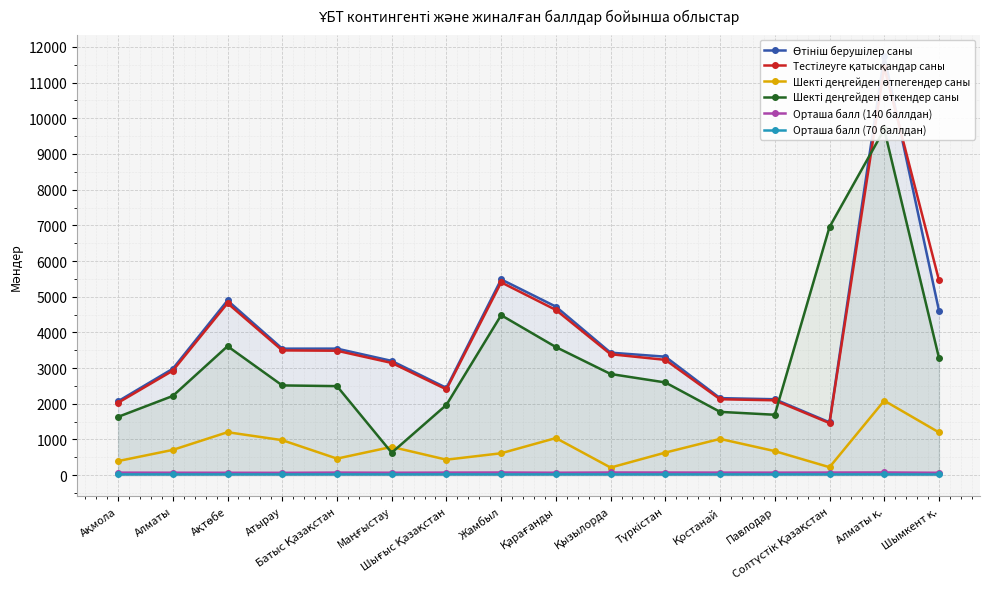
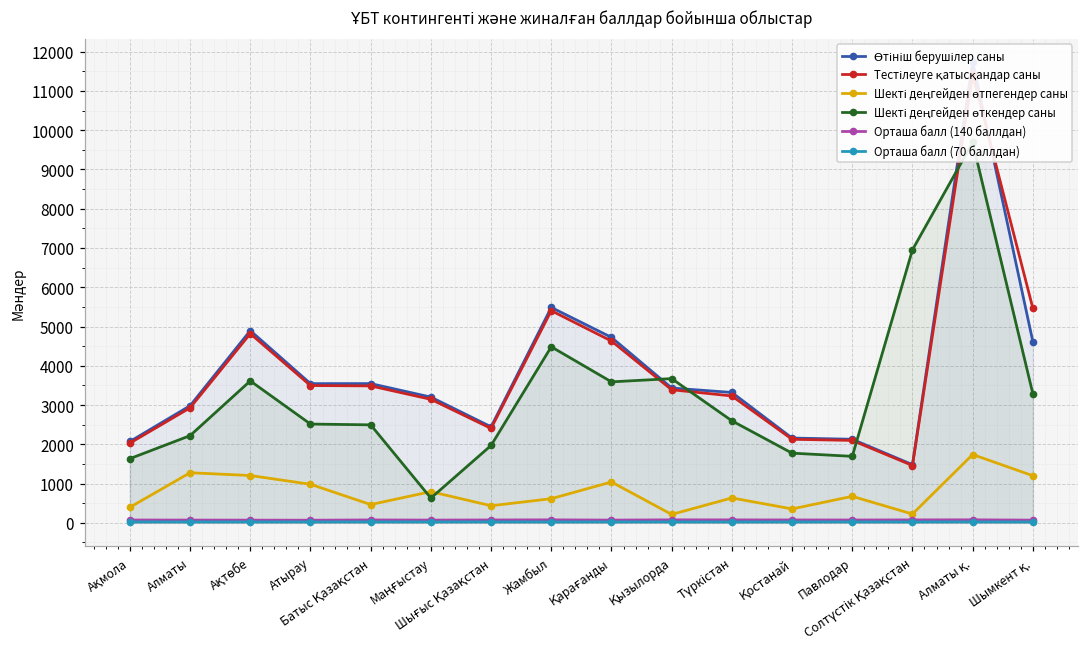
  {
    "Өтініш берушілер саны": {
      "Ақтөбе": 4900,
      "Жамбыл": 5500,
      "Қарағанды": 4700,
      "Түркістан": 3300,
      "Шымкент қ.": 4600
    },
    "Тестілеуге қатысқандар саны": {
      "Ақтөбе": 4800,
      "Жамбыл": 5400,
      "Қарағанды": 4600,
      "Түркістан": 3200,
      "Шымкент қ.": 5500
    },
    "Шекті деңгейден өтпегендер саны": {
      "Ақмола": 400,
-     "Алматы": 700,
+     "Алматы": 1300,
      "Ақтөбе": 1200,
      "Атырау": 1000,
      "Батыс Қазақстан": 500,
      "Маңғыстау": 800,
      "Шығыс Қазақстан": 400,
      "Жамбыл": 600,
      "Қарағанды": 1000,
      "Қызылорда": 200,
      "Түркістан": 600,
-     "Қостанай": 1000,
+     "Қостанай": 400,
      "Павлодар": 700,
      "Солтүстік Қазақстан": 200,
-     "Алматы қ.": 2100,
+     "Алматы қ.": 1700,
      "Шымкент қ.": 1200
    },
    "Шекті деңгейден өткендер саны": {
      "Ақмола": 1600,
      "Алматы": 2200,
      "Ақтөбе": 3600,
      "Атырау": 2500,
      "Батыс Қазақстан": 2500,
      "Маңғыстау": 600,
      "Шығыс Қазақстан": 2000,
      "Жамбыл": 4500,
      "Қарағанды": 3600,
-     "Қызылорда": 2800,
+     "Қызылорда": 3700,
      "Түркістан": 2600,
      "Қостанай": 1800,
      "Павлодар": 1700,
      "Солтүстік Қазақстан": 7000,
      "Шымкент қ.": 3300
    }
  }
